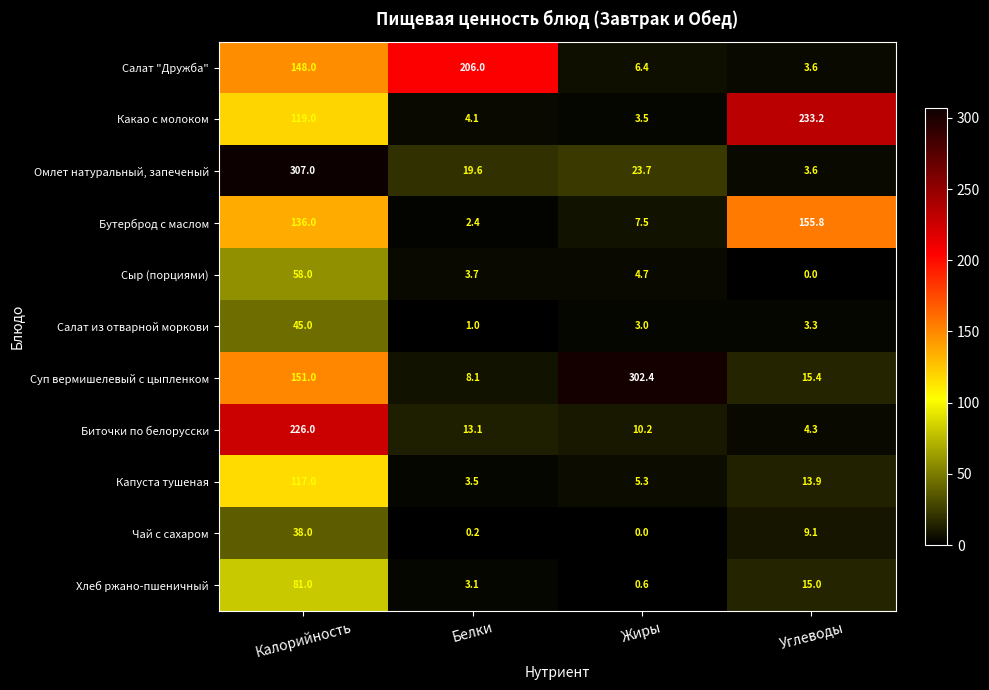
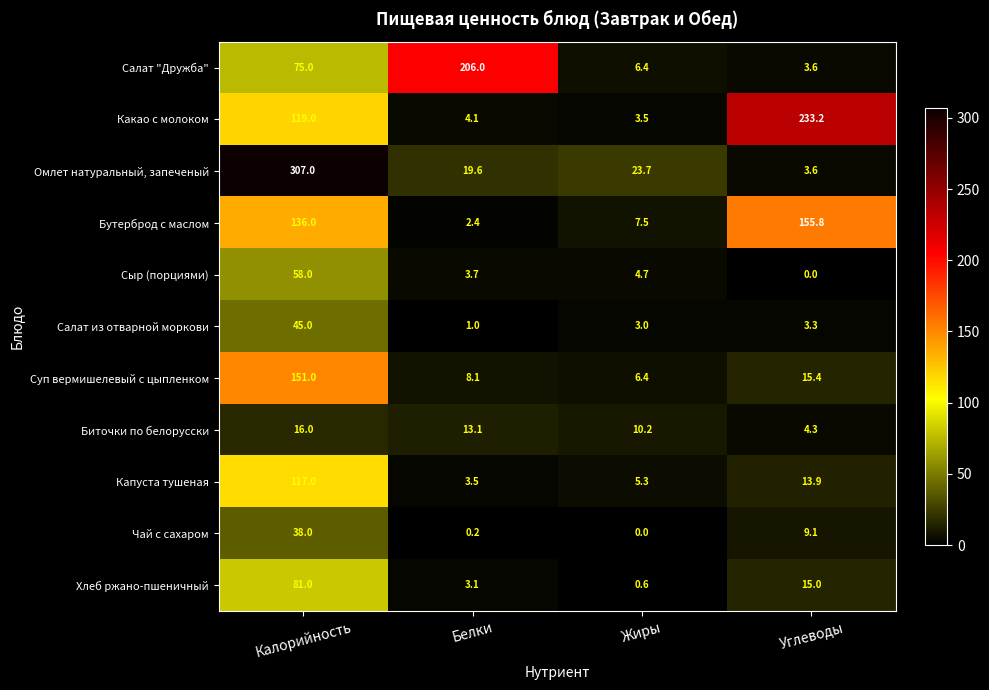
  {
    "Салат \"Дружба\"": {
-     "Калорийность": 148.0,
+     "Калорийность": 75.0,
      "Белки": 206.0,
      "Жиры": 6.4,
      "Углеводы": 3.6
    },
    "Какао с молоком": {
      "Белки": 4.1,
      "Жиры": 3.5,
      "Углеводы": 233.2
    },
    "Омлет натуральный, запеченый": {
      "Калорийность": 307.0,
      "Белки": 19.6,
      "Жиры": 23.7,
      "Углеводы": 3.6
    },
    "Бутерброд с маслом": {
      "Калорийность": 136.0,
      "Белки": 2.4,
      "Жиры": 7.5,
      "Углеводы": 155.8
    },
    "Сыр (порциями)": {
      "Калорийность": 58.0,
      "Белки": 3.7,
      "Жиры": 4.7,
      "Углеводы": 0.0
    },
    "Салат из отварной моркови": {
      "Калорийность": 45.0,
      "Белки": 1.0,
      "Жиры": 3.0,
      "Углеводы": 3.3
    },
    "Суп вермишелевый с цыпленком": {
      "Калорийность": 151.0,
      "Белки": 8.1,
-     "Жиры": 302.4,
+     "Жиры": 6.4,
      "Углеводы": 15.4
    },
    "Биточки по белорусски": {
-     "Калорийность": 226.0,
+     "Калорийность": 16.0,
      "Белки": 13.1,
      "Жиры": 10.2,
      "Углеводы": 4.3
    },
    "Капуста тушеная": {
      "Белки": 3.5,
      "Жиры": 5.3,
      "Углеводы": 13.9
    },
    "Чай с сахаром": {
      "Калорийность": 38.0,
      "Белки": 0.2,
      "Жиры": 0.0,
      "Углеводы": 9.1
    },
    "Хлеб ржано-пшеничный": {
      "Калорийность": 81.0,
      "Белки": 3.1,
      "Жиры": 0.6,
      "Углеводы": 15.0
    }
  }
